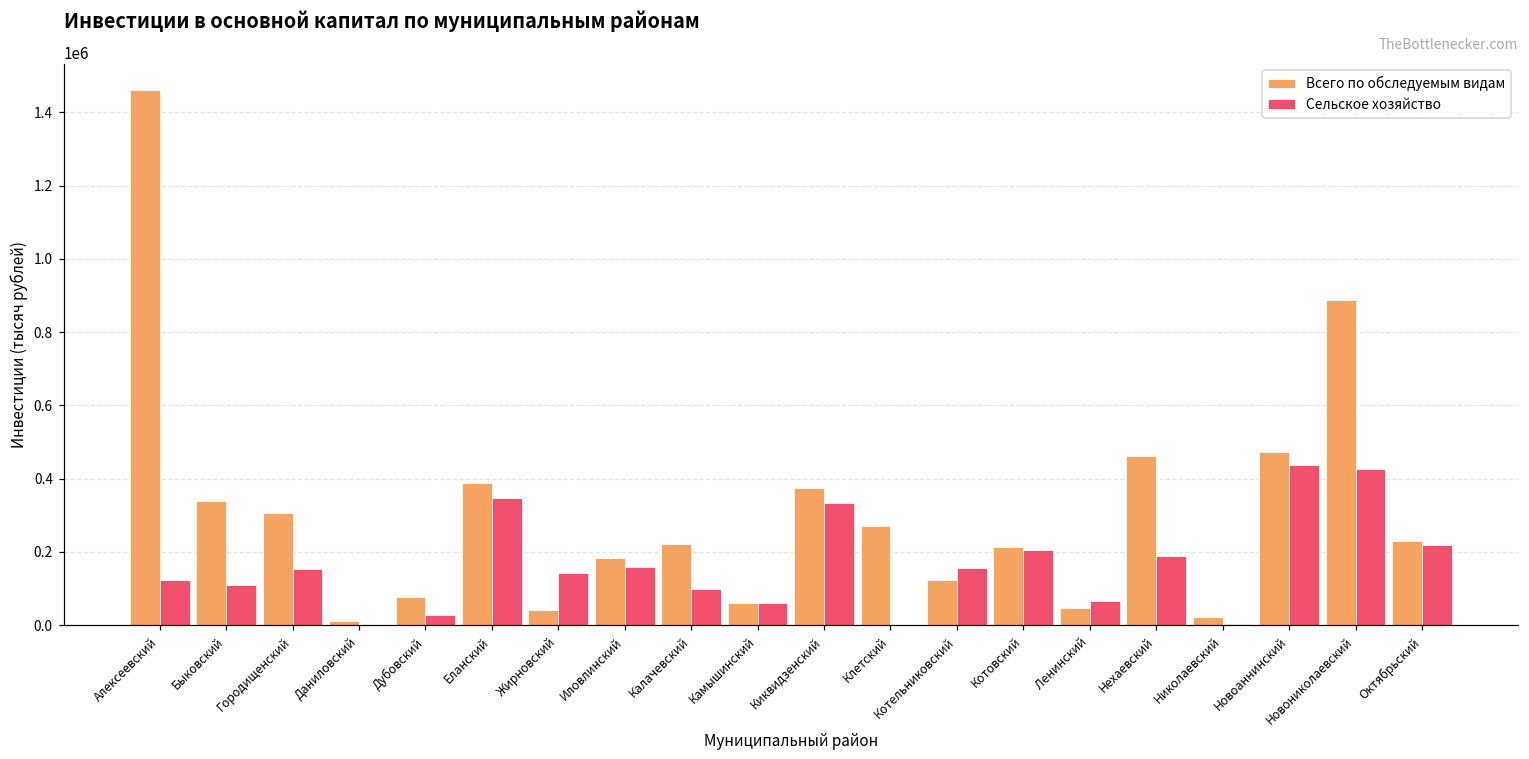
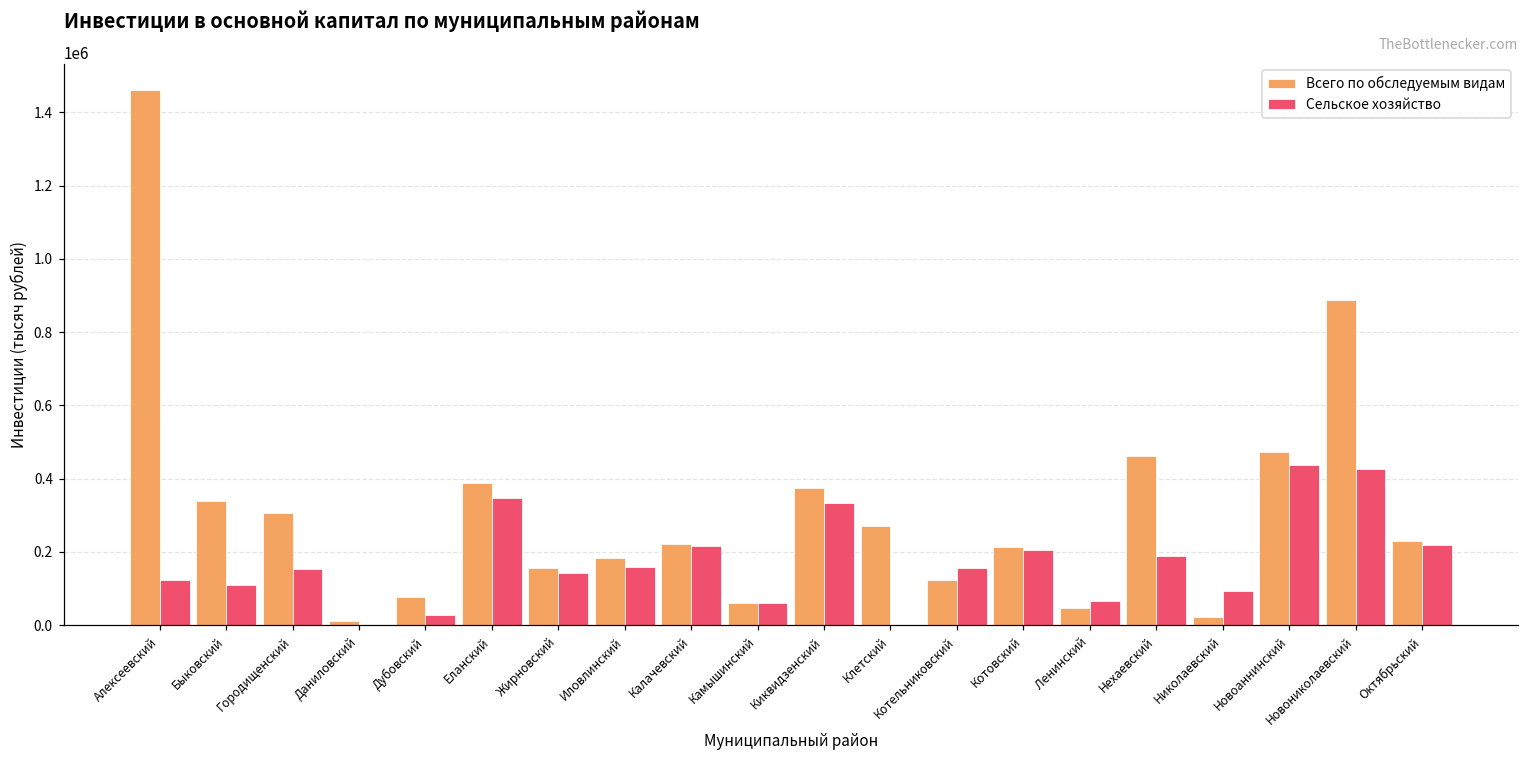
  {
    "Всего по обследуемым видам": {
      "Алексеевский": 1460000,
      "Быковский": 340000,
      "Городищенский": 310000,
      "Даниловский": 10000,
      "Дубовский": 80000,
      "Еланский": 390000,
-     "Жирновский": 40000,
+     "Жирновский": 160000,
      "Иловлинский": 180000,
      "Калачевский": 220000,
      "Камышинский": 60000,
      "Киквидзенский": 380000,
      "Клетский": 270000,
      "Котельниковский": 120000,
      "Котовский": 210000,
      "Ленинский": 50000,
      "Нехаевский": 460000,
      "Николаевский": 20000,
      "Новоаннинский": 470000,
      "Новониколаевский": 890000,
      "Октябрьский": 230000
    },
    "Сельское хозяйство": {
      "Алексеевский": 120000,
      "Быковский": 110000,
      "Городищенский": 150000,
      "Даниловский": 0,
      "Дубовский": 30000,
      "Еланский": 350000,
      "Жирновский": 140000,
      "Иловлинский": 160000,
-     "Калачевский": 100000,
+     "Калачевский": 220000,
      "Камышинский": 60000,
      "Киквидзенский": 330000,
      "Клетский": 0,
      "Котельниковский": 160000,
      "Котовский": 210000,
      "Ленинский": 60000,
      "Нехаевский": 190000,
-     "Николаевский": 0,
+     "Николаевский": 90000,
      "Новоаннинский": 440000,
      "Новониколаевский": 430000,
      "Октябрьский": 220000
    }
  }
